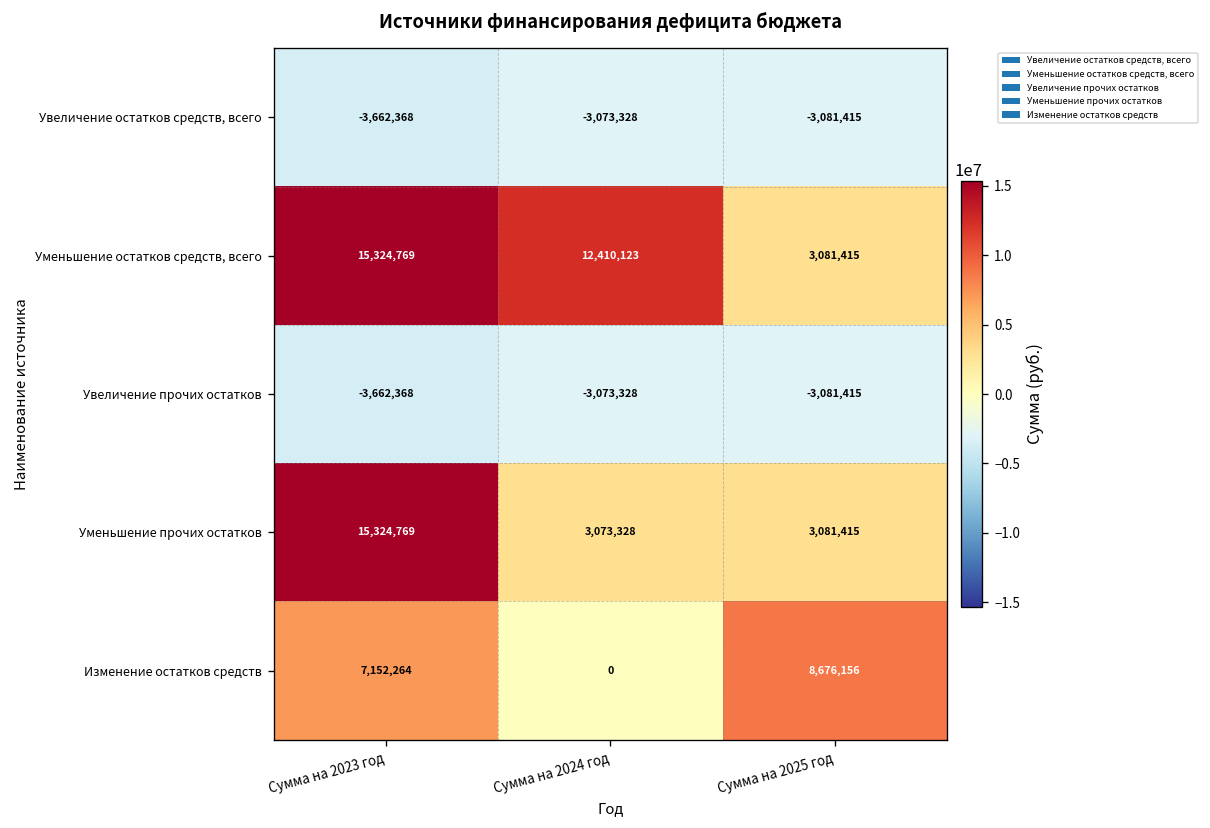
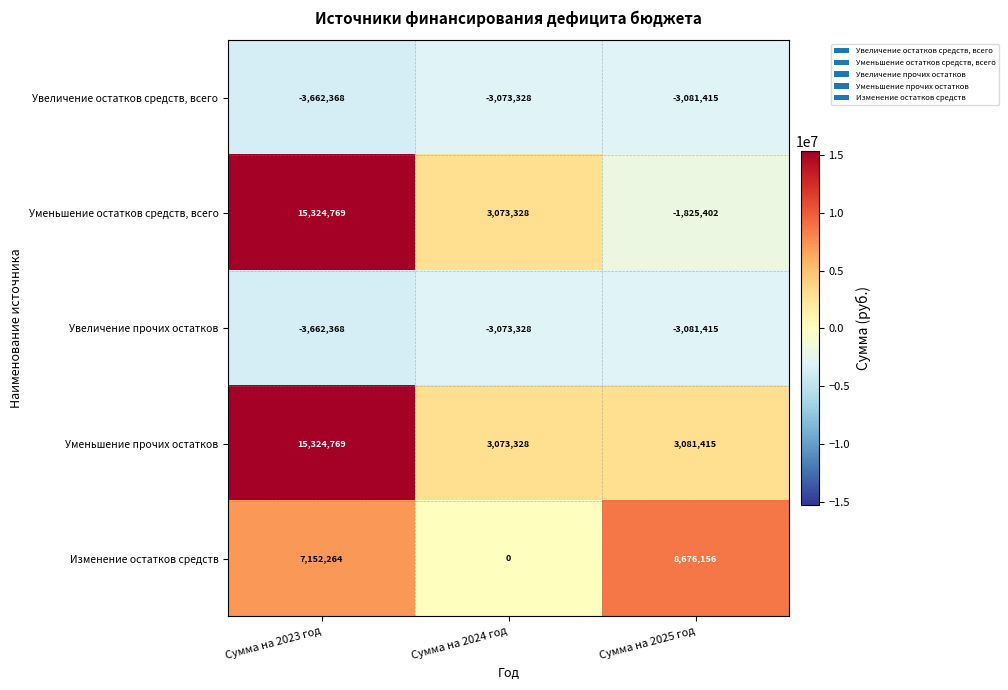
  {
    "Увеличение остатков средств, всего": {
      "Сумма на 2023 год": "-3,662,368",
      "Сумма на 2024 год": "-3,073,328",
      "Сумма на 2025 год": "-3,081,415"
    },
    "Уменьшение остатков средств, всего": {
      "Сумма на 2023 год": "15,324,769",
-     "Сумма на 2024 год": "12,410,123",
-     "Сумма на 2025 год": "3,081,415"
+     "Сумма на 2024 год": "3,073,328",
+     "Сумма на 2025 год": "-1,825,402"
    },
    "Увеличение прочих остатков": {
      "Сумма на 2023 год": "-3,662,368",
      "Сумма на 2024 год": "-3,073,328",
      "Сумма на 2025 год": "-3,081,415"
    },
    "Уменьшение прочих остатков": {
      "Сумма на 2023 год": "15,324,769",
      "Сумма на 2024 год": "3,073,328",
      "Сумма на 2025 год": "3,081,415"
    },
    "Изменение остатков средств": {
      "Сумма на 2023 год": "7,152,264",
      "Сумма на 2024 год": "0",
      "Сумма на 2025 год": "8,676,156"
    }
  }
